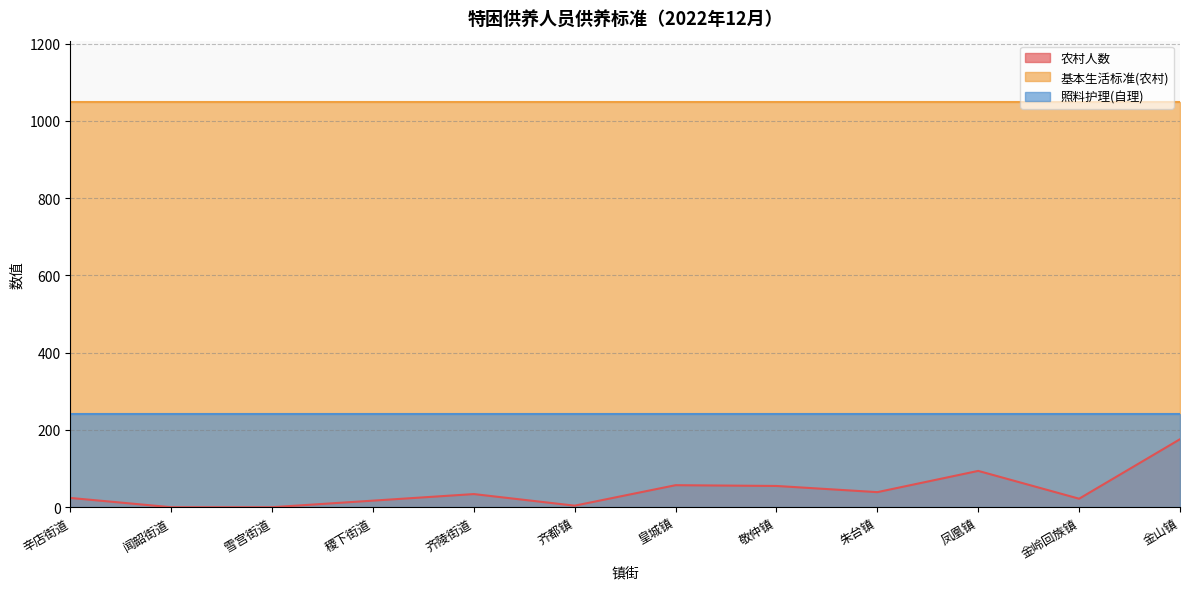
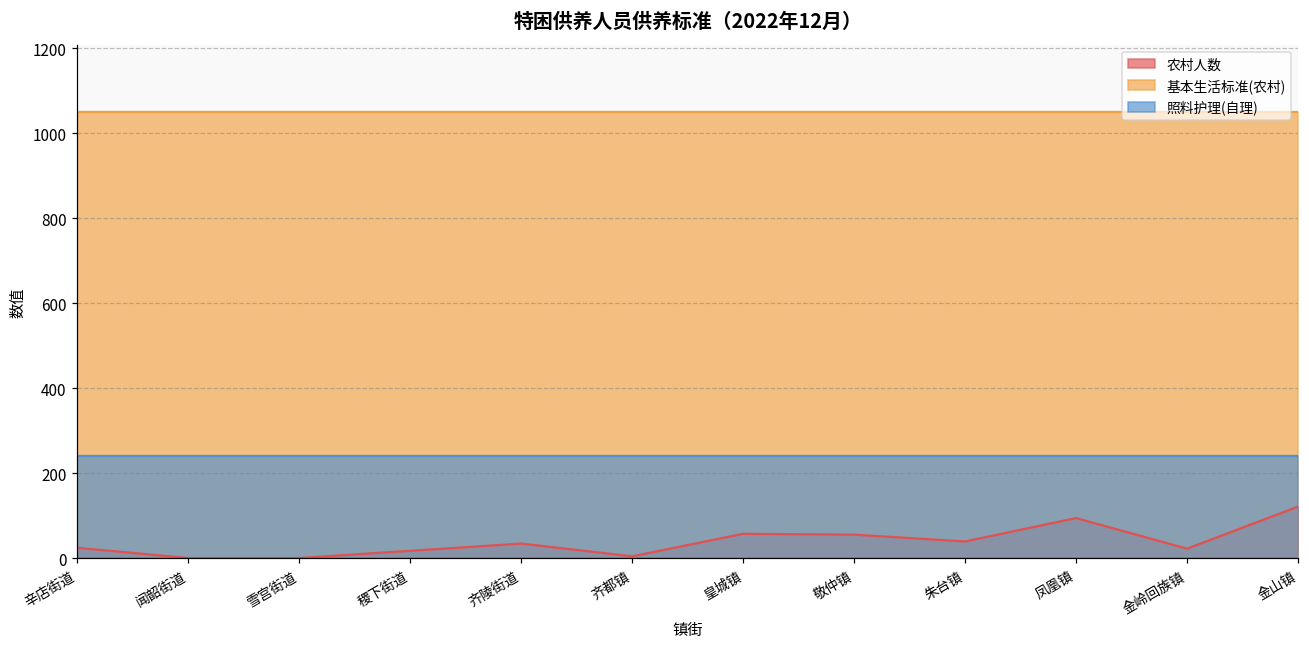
  {
    "农村人数": {
      "辛店街道": 20,
      "闻韶街道": 0,
      "雪宫街道": 0,
      "稷下街道": 20,
      "齐陵街道": 30,
      "齐都镇": 0,
      "皇城镇": 60,
      "敬仲镇": 60,
      "朱台镇": 40,
      "凤凰镇": 90,
      "金岭回族镇": 20,
-     "金山镇": 180
+     "金山镇": 120
    },
    "基本生活标准(农村)": {
      "辛店街道": 1050,
      "闻韶街道": 1050,
      "雪宫街道": 1050,
      "稷下街道": 1050,
      "齐陵街道": 1050,
      "齐都镇": 1050,
      "皇城镇": 1050,
      "敬仲镇": 1050,
      "朱台镇": 1050,
      "凤凰镇": 1050,
      "金山镇": 1050
    },
    "照料护理(自理)": {
      "辛店街道": 240,
      "闻韶街道": 240,
      "雪宫街道": 240,
      "稷下街道": 240,
      "齐陵街道": 240,
      "齐都镇": 240,
      "皇城镇": 240,
      "敬仲镇": 240,
      "朱台镇": 240,
      "凤凰镇": 240,
      "金岭回族镇": 240,
      "金山镇": 240
    }
  }
